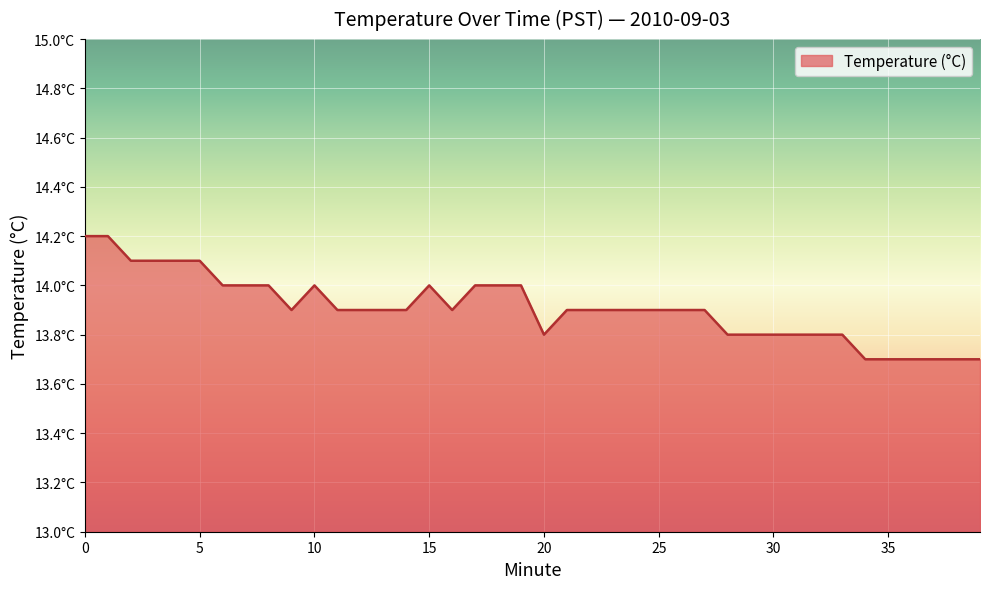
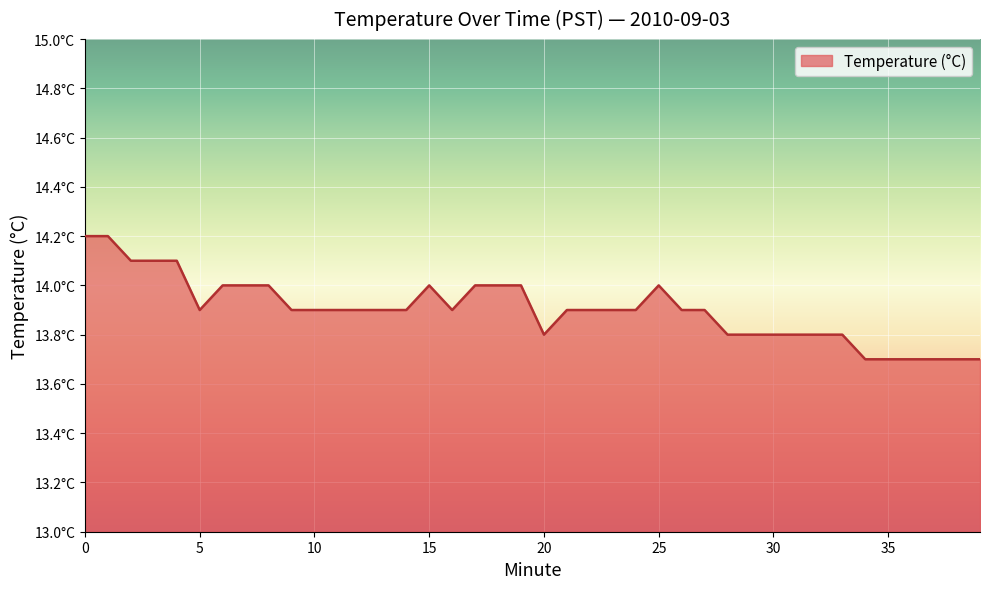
  {
    "0": "14.2°C",
-   "5": "14.1°C",
-   "10": "14.0°C",
+   "5": "13.9°C",
+   "10": "13.9°C",
    "15": "14.0°C",
    "20": "13.8°C",
-   "25": "13.9°C",
+   "25": "14.0°C",
    "30": "13.8°C",
    "35": "13.7°C"
  }
